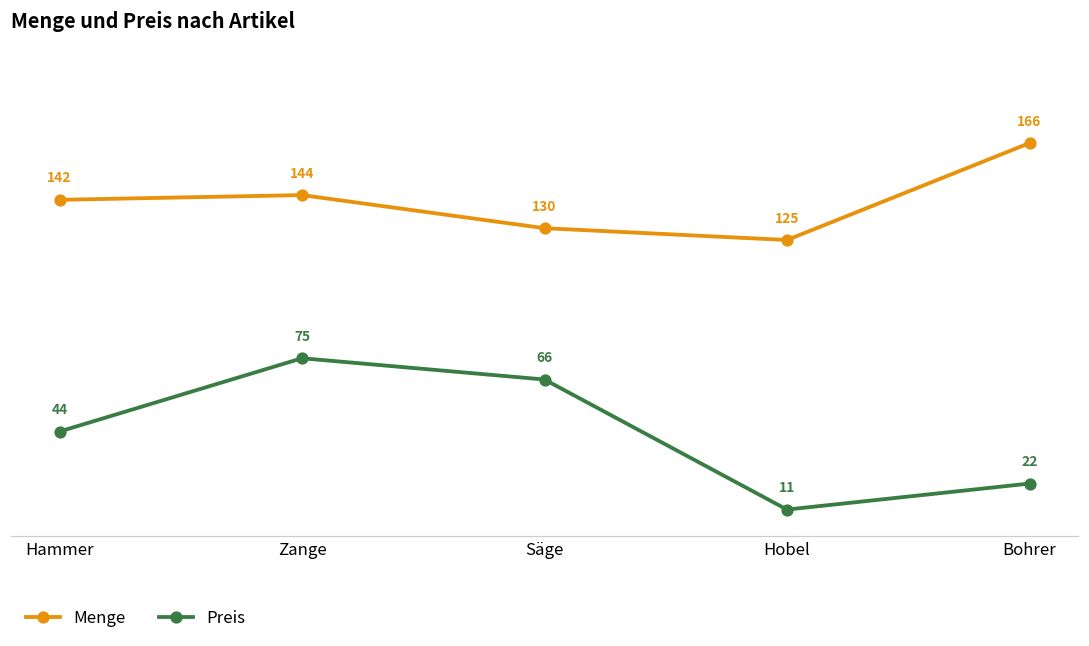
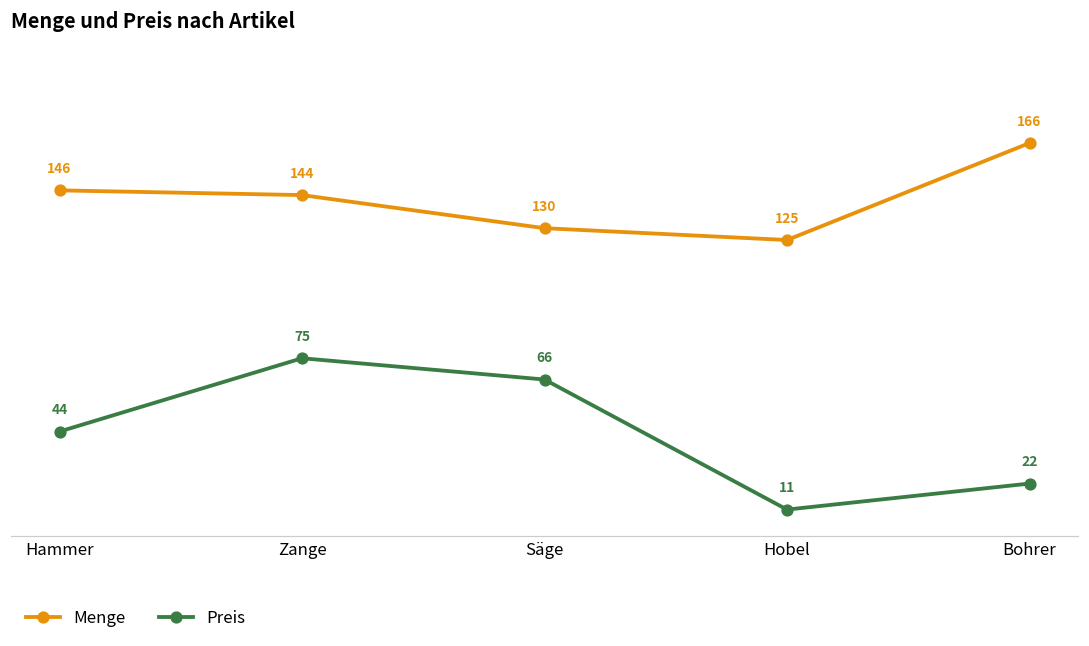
  {
    "Menge": {
-     "Hammer": 142,
+     "Hammer": 146,
      "Zange": 144,
      "Säge": 130,
      "Hobel": 125,
      "Bohrer": 166
    },
    "Preis": {
      "Hammer": 44,
      "Zange": 75,
      "Säge": 66,
      "Hobel": 11,
      "Bohrer": 22
    }
  }
